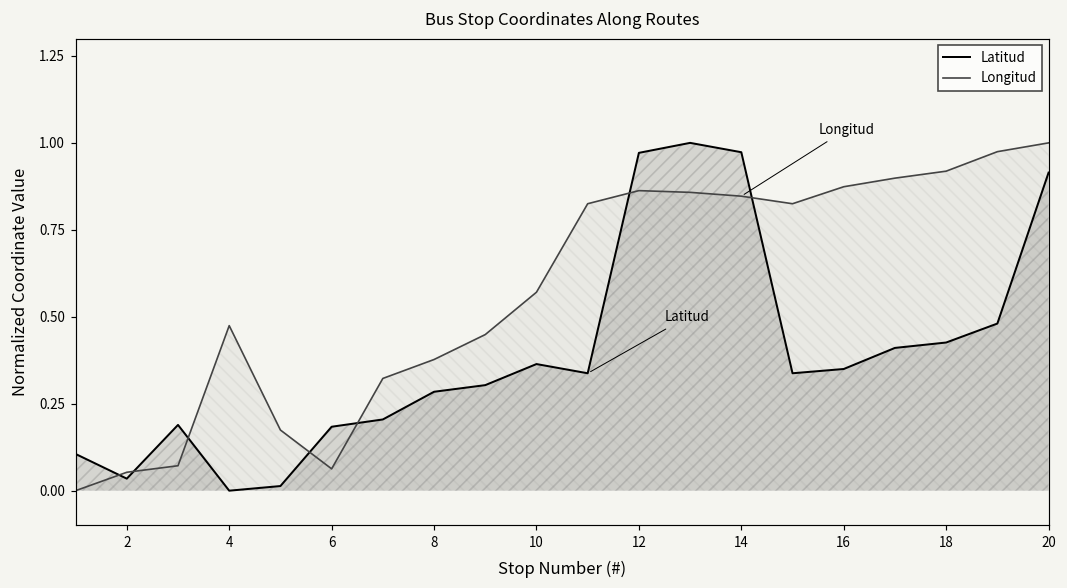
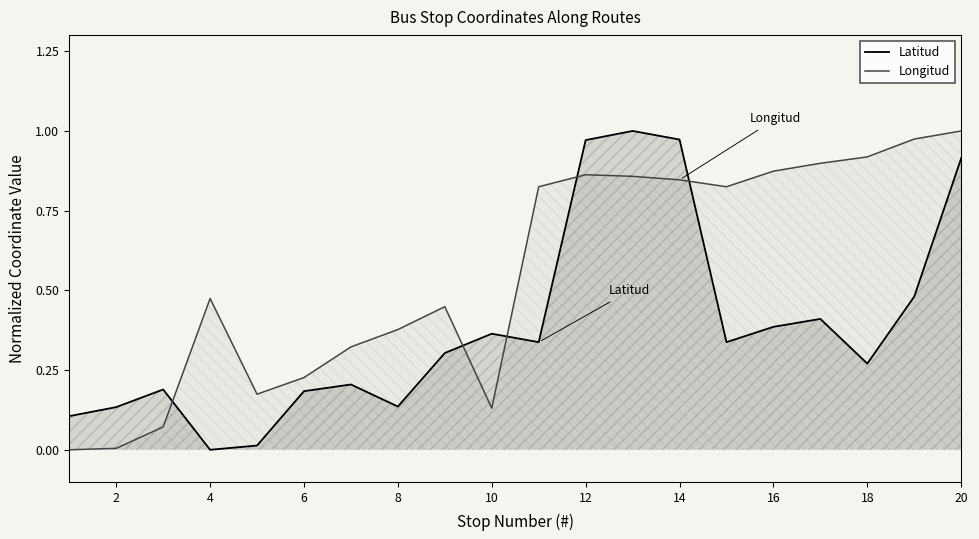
  {
    "Latitud": {
-     "2": 0.03,
+     "2": 0.13,
      "4": 0.00,
      "6": 0.18,
-     "8": 0.28,
+     "8": 0.14,
      "10": 0.36,
      "12": 0.97,
      "14": 0.97,
-     "16": 0.35,
-     "18": 0.43,
+     "16": 0.39,
+     "18": 0.27,
      "20": 0.91
    },
    "Longitud": {
-     "2": 0.05,
+     "2": 0.00,
      "4": 0.47,
-     "6": 0.06,
+     "6": 0.23,
      "8": 0.38,
-     "10": 0.57,
+     "10": 0.13,
      "12": 0.86,
      "14": 0.85,
      "16": 0.87,
      "18": 0.92,
      "20": 1.00
    }
  }
